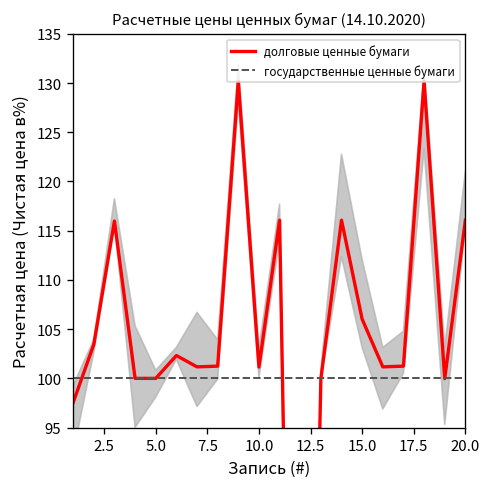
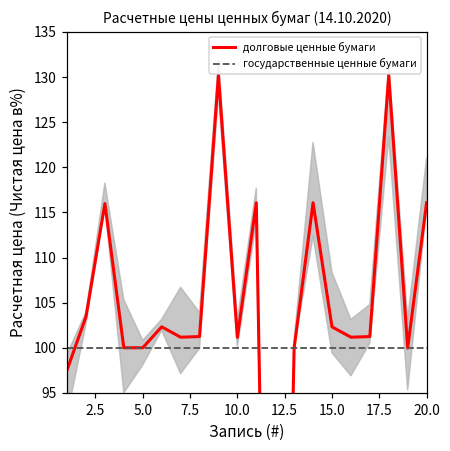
  {
    "долговые ценные бумаги": {
      "10.0": 101,
-     "15.0": 106,
+     "15.0": 102,
      "20.0": 116
    },
    "государственные ценные бумаги": {
      "10.0": 100,
      "15.0": 100,
      "20.0": 100
    }
  }
